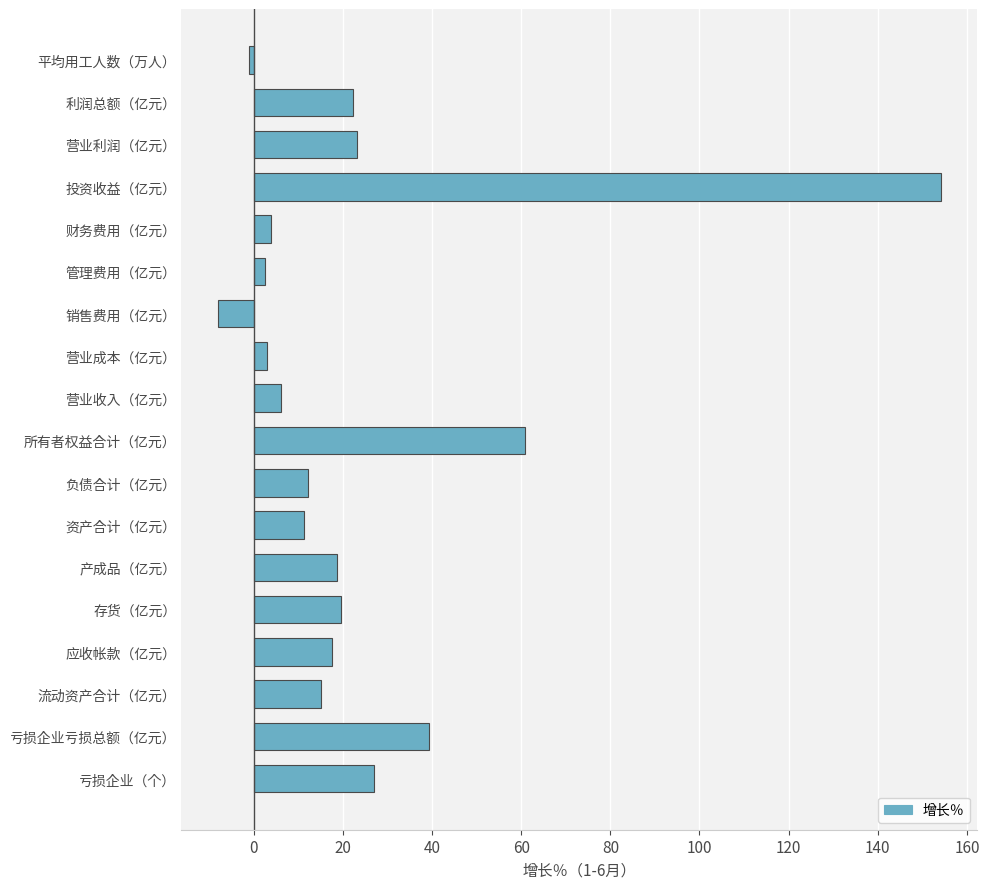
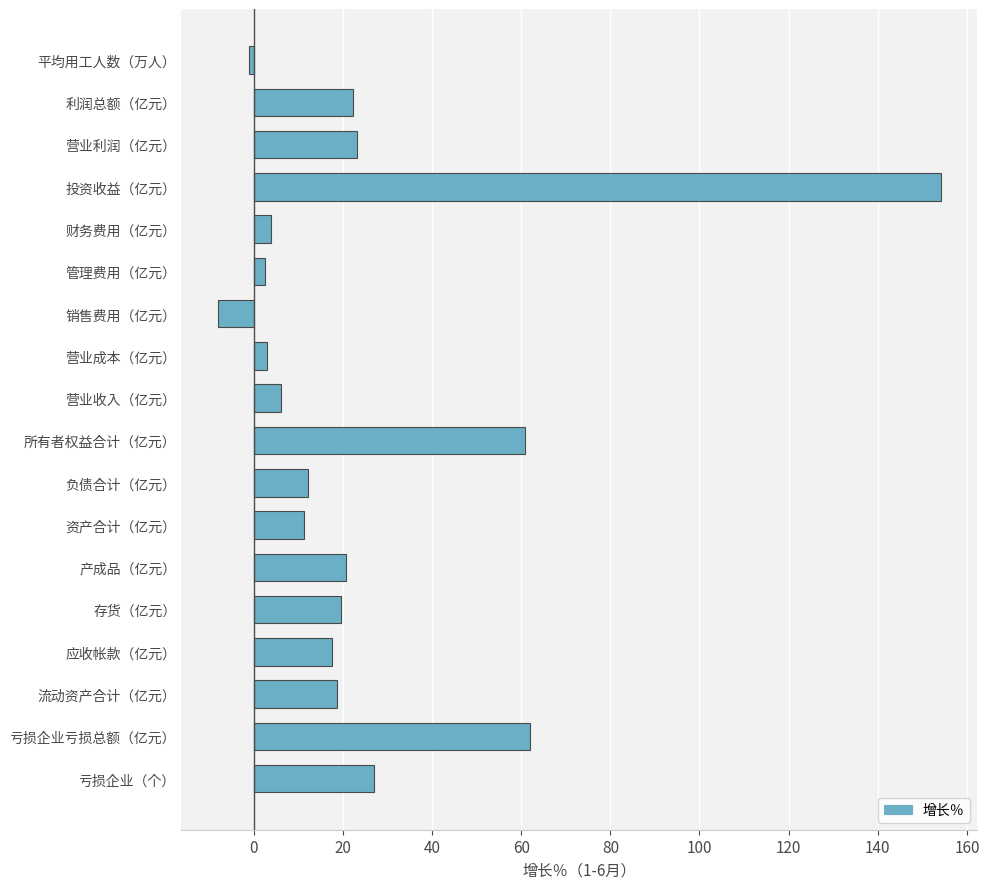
  {
    "平均用工人数（万人）": -1,
    "利润总额（亿元）": 22,
    "营业利润（亿元）": 23,
    "投资收益（亿元）": 154,
    "财务费用（亿元）": 4,
    "管理费用（亿元）": 3,
    "销售费用（亿元）": -8,
    "营业成本（亿元）": 3,
    "营业收入（亿元）": 6,
    "所有者权益合计（亿元）": 61,
    "负债合计（亿元）": 12,
    "资产合计（亿元）": 11,
-   "产成品（亿元）": 19,
+   "产成品（亿元）": 21,
    "存货（亿元）": 20,
    "应收帐款（亿元）": 18,
-   "流动资产合计（亿元）": 15,
-   "亏损企业亏损总额（亿元）": 39,
+   "流动资产合计（亿元）": 19,
+   "亏损企业亏损总额（亿元）": 62,
    "亏损企业（个）": 27
  }
